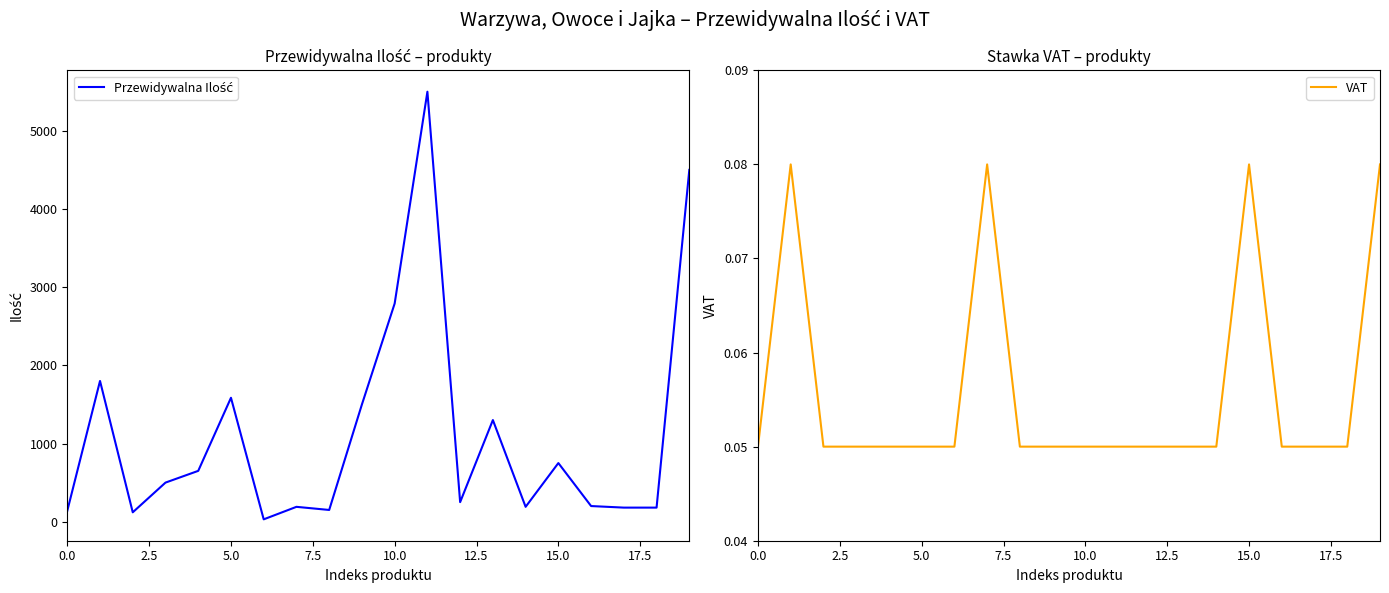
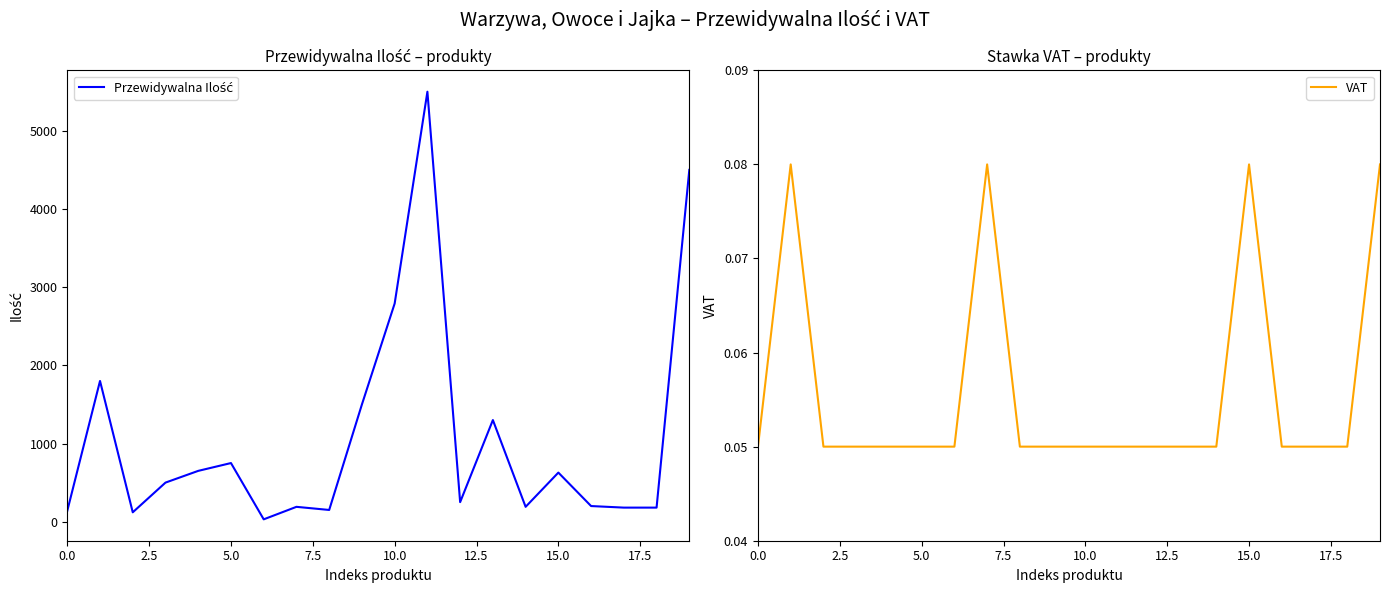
  {
    "Przewidywalna Ilość – produkty": {
      "0.0": 100,
-     "5.0": 1600,
+     "5.0": 800,
      "10.0": 2800,
-     "15.0": 800
+     "15.0": 600
    },
    "Stawka VAT – produkty": {
      "0.0": 0.050,
      "5.0": 0.050,
      "10.0": 0.050,
      "15.0": 0.080
    }
  }
